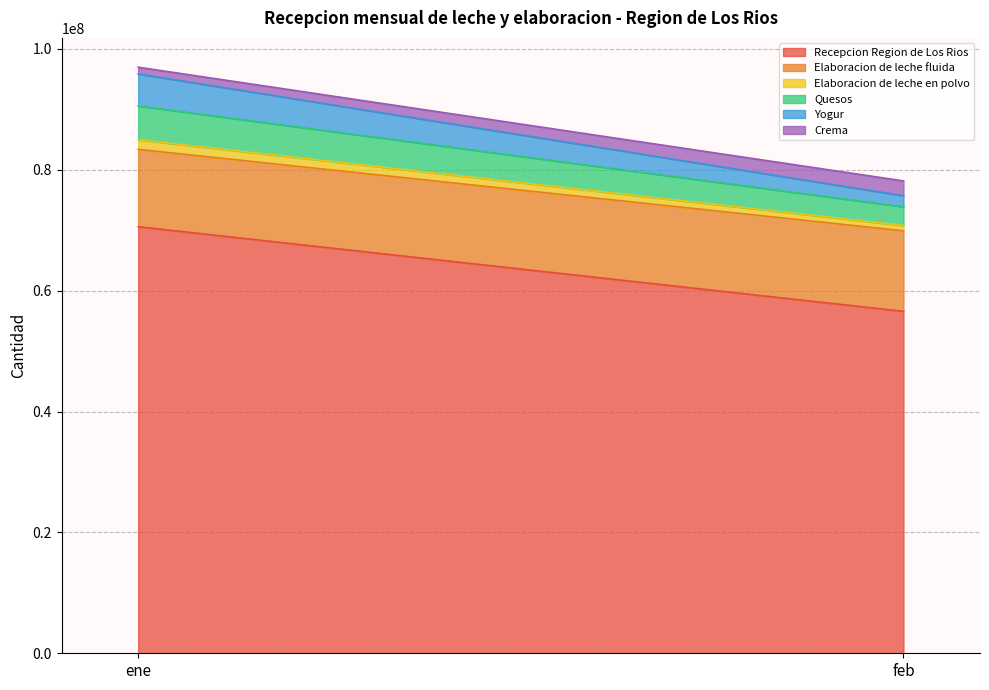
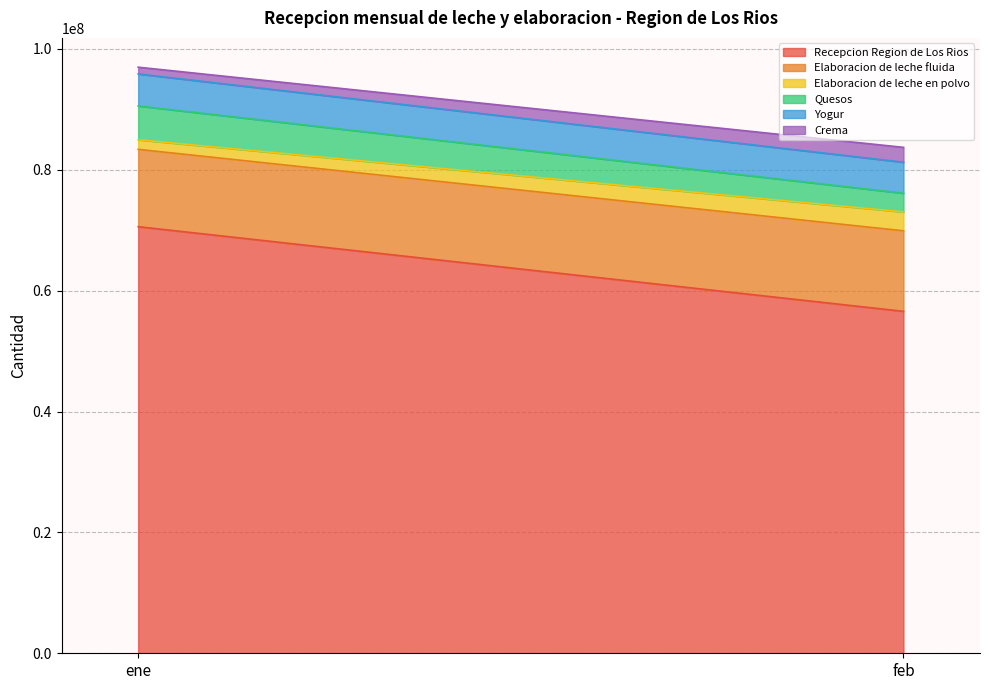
  {
    "Elaboracion de leche en polvo": {
      "ene": 2000000,
-     "feb": 1000000
+     "feb": 3000000
    },
    "Quesos": {
      "ene": 6000000,
      "feb": 3000000
    },
    "Yogur": {
      "ene": 5000000,
-     "feb": 2000000
+     "feb": 5000000
    },
    "Crema": {
      "ene": 1000000,
      "feb": 2000000
    }
  }
